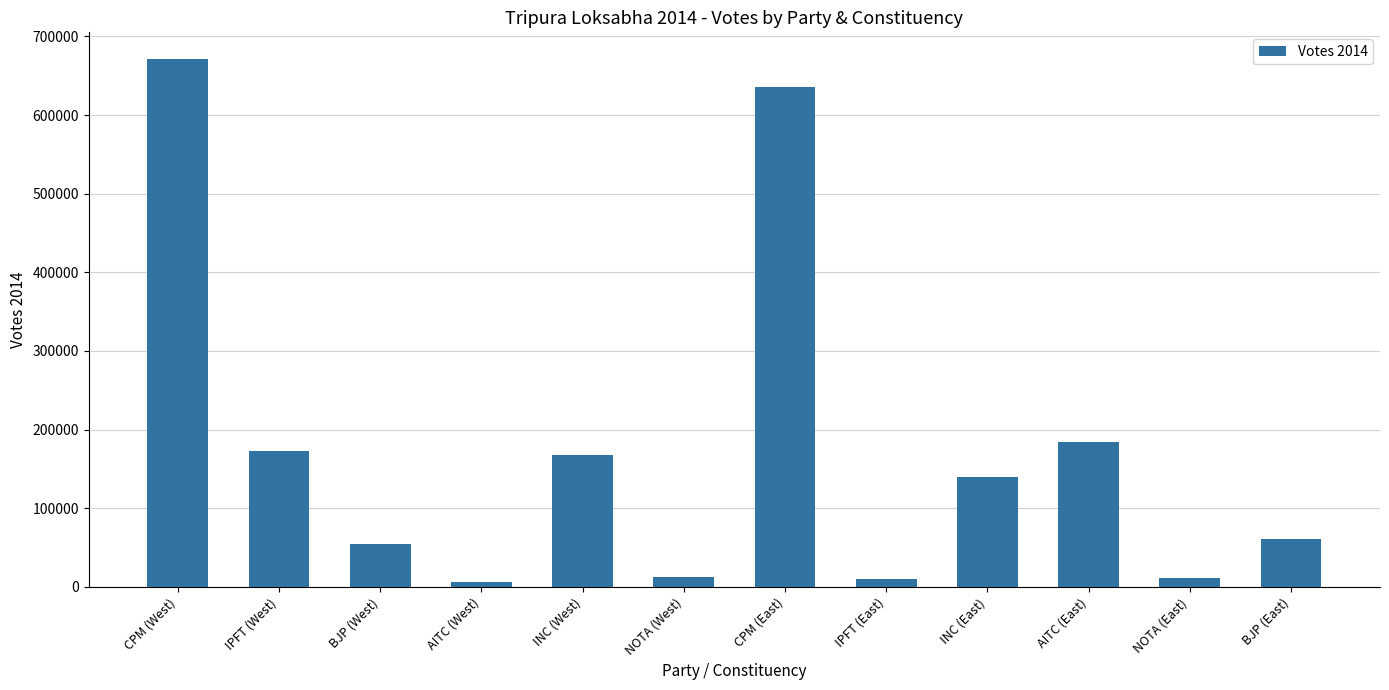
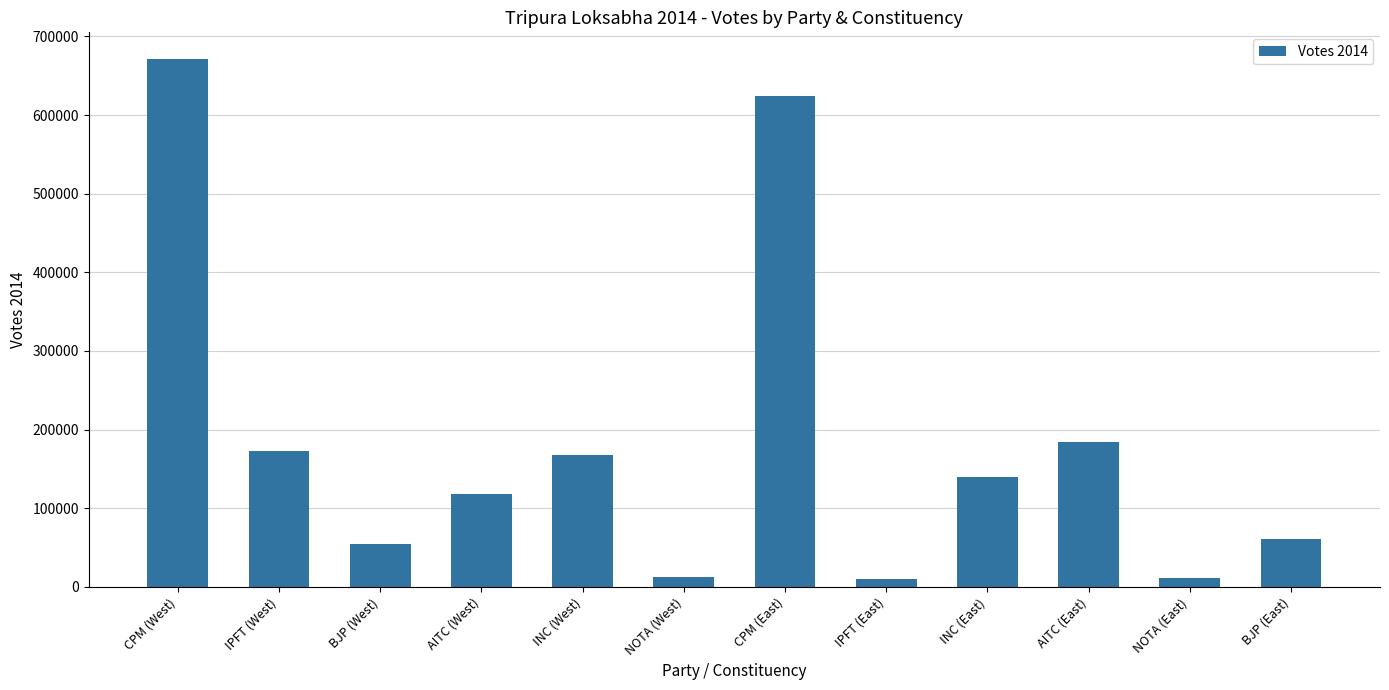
  {
    "CPM (West)": 670000,
    "IPFT (West)": 170000,
    "BJP (West)": 50000,
-   "AITC (West)": 10000,
+   "AITC (West)": 120000,
    "INC (West)": 170000,
    "NOTA (West)": 10000,
-   "CPM (East)": 640000,
+   "CPM (East)": 620000,
    "IPFT (East)": 10000,
    "INC (East)": 140000,
    "AITC (East)": 180000,
    "NOTA (East)": 10000,
    "BJP (East)": 60000
  }
